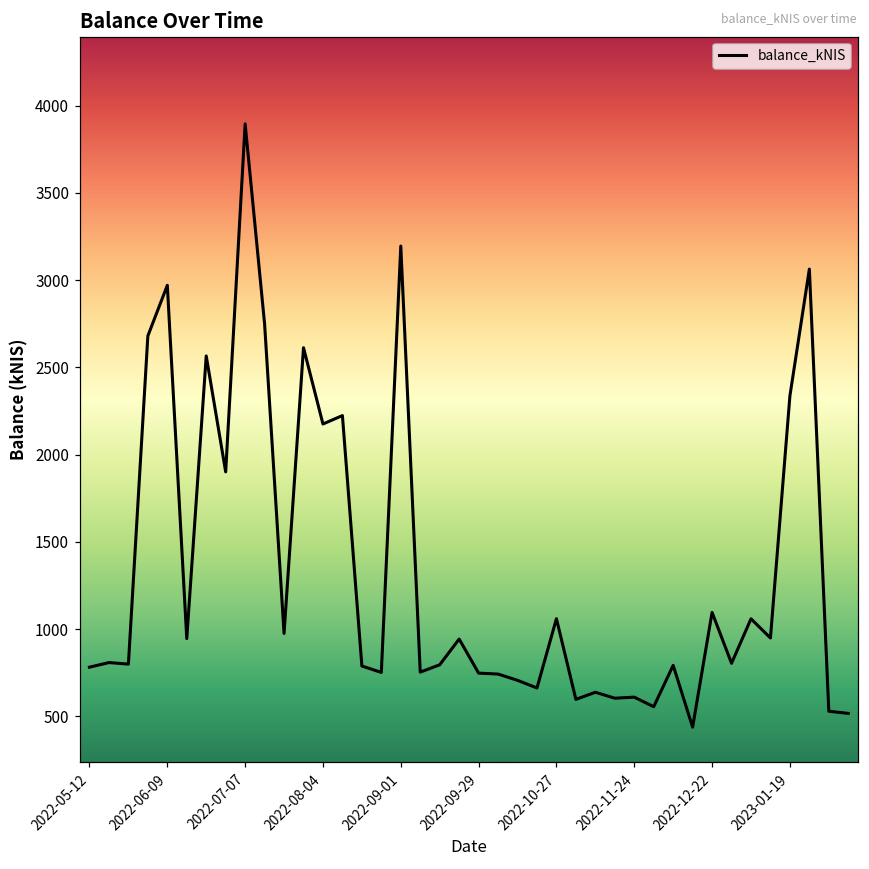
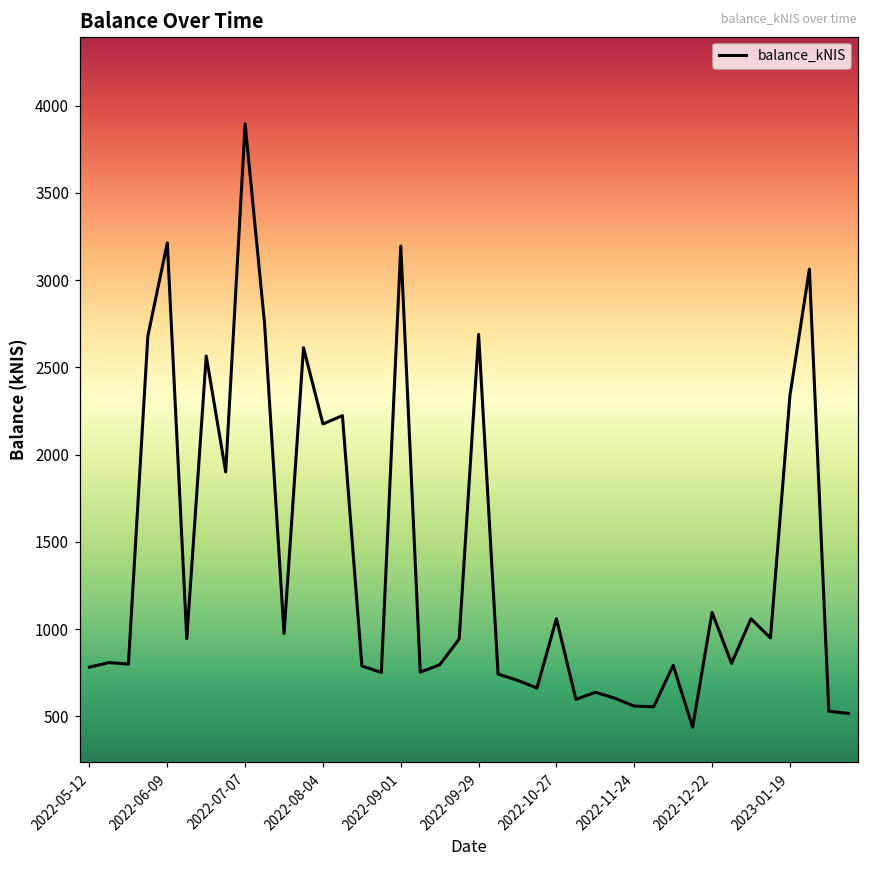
  {
    "2022-05-12": 780,
-   "2022-06-09": 2970,
+   "2022-06-09": 3210,
    "2022-07-07": 3900,
    "2022-08-04": 2180,
    "2022-09-01": 3200,
-   "2022-09-29": 750,
+   "2022-09-29": 2690,
    "2022-10-27": 1060,
-   "2022-11-24": 610,
+   "2022-11-24": 560,
    "2022-12-22": 1100,
    "2023-01-19": 2340
  }
